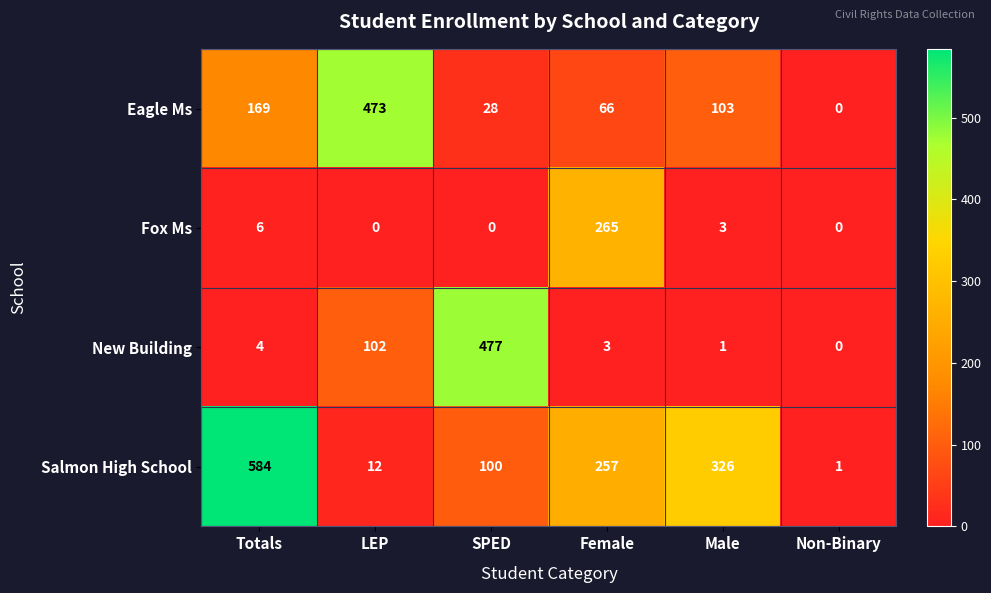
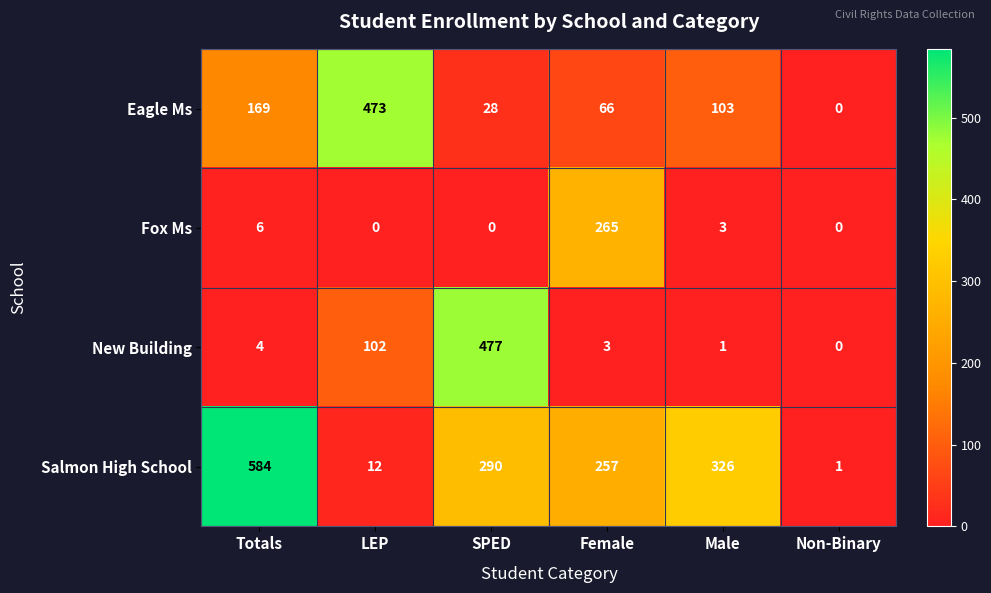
  {
    "Eagle Ms": {
      "Totals": 169,
      "LEP": 473,
      "SPED": 28,
      "Female": 66,
      "Male": 103,
      "Non-Binary": 0
    },
    "Fox Ms": {
      "Totals": 6,
      "LEP": 0,
      "SPED": 0,
      "Female": 265,
      "Male": 3,
      "Non-Binary": 0
    },
    "New Building": {
      "Totals": 4,
      "LEP": 102,
      "SPED": 477,
      "Female": 3,
      "Male": 1,
      "Non-Binary": 0
    },
    "Salmon High School": {
      "Totals": 584,
      "LEP": 12,
-     "SPED": 100,
+     "SPED": 290,
      "Female": 257,
      "Male": 326,
      "Non-Binary": 1
    }
  }
